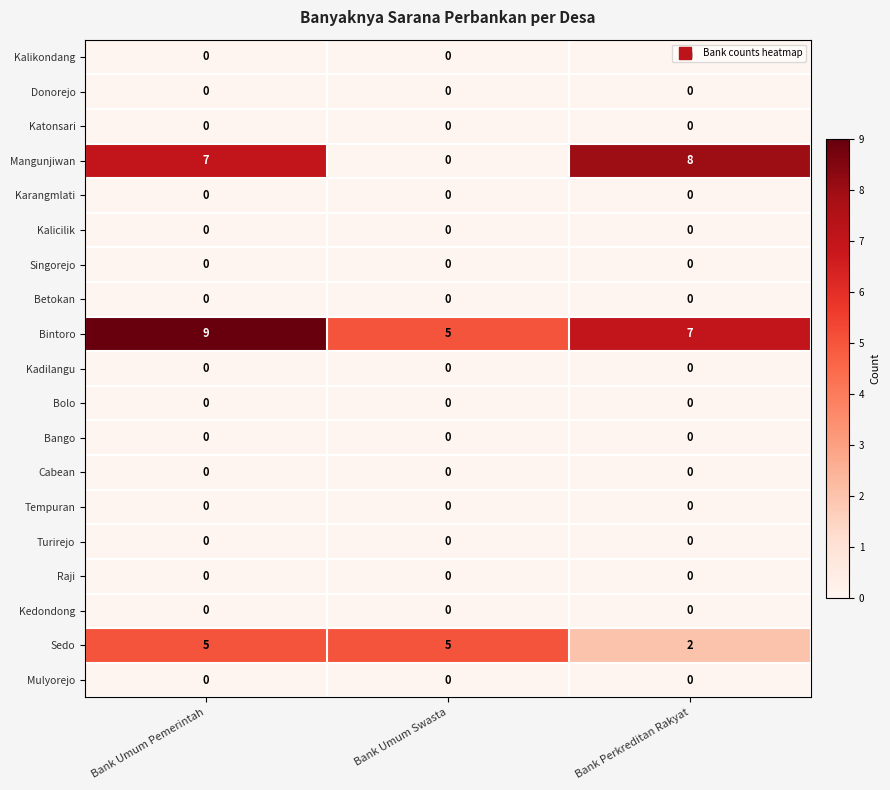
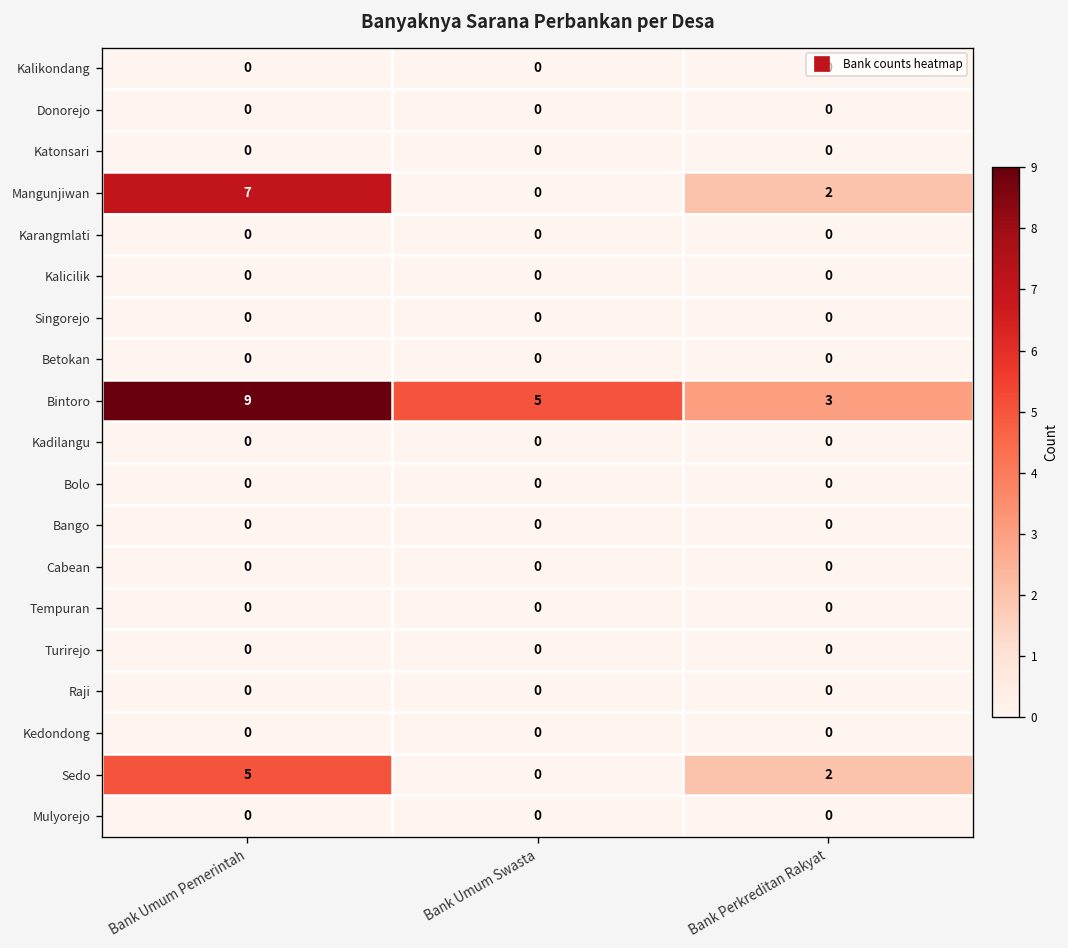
  {
    "Kalikondang": {
      "Bank Umum Pemerintah": 0,
      "Bank Umum Swasta": 0
    },
    "Donorejo": {
      "Bank Umum Pemerintah": 0,
      "Bank Umum Swasta": 0,
      "Bank Perkreditan Rakyat": 0
    },
    "Katonsari": {
      "Bank Umum Pemerintah": 0,
      "Bank Umum Swasta": 0,
      "Bank Perkreditan Rakyat": 0
    },
    "Mangunjiwan": {
      "Bank Umum Pemerintah": 7,
      "Bank Umum Swasta": 0,
-     "Bank Perkreditan Rakyat": 8
+     "Bank Perkreditan Rakyat": 2
    },
    "Karangmlati": {
      "Bank Umum Pemerintah": 0,
      "Bank Umum Swasta": 0,
      "Bank Perkreditan Rakyat": 0
    },
    "Kalicilik": {
      "Bank Umum Pemerintah": 0,
      "Bank Umum Swasta": 0,
      "Bank Perkreditan Rakyat": 0
    },
    "Singorejo": {
      "Bank Umum Pemerintah": 0,
      "Bank Umum Swasta": 0,
      "Bank Perkreditan Rakyat": 0
    },
    "Betokan": {
      "Bank Umum Pemerintah": 0,
      "Bank Umum Swasta": 0,
      "Bank Perkreditan Rakyat": 0
    },
    "Bintoro": {
      "Bank Umum Pemerintah": 9,
      "Bank Umum Swasta": 5,
-     "Bank Perkreditan Rakyat": 7
+     "Bank Perkreditan Rakyat": 3
    },
    "Kadilangu": {
      "Bank Umum Pemerintah": 0,
      "Bank Umum Swasta": 0,
      "Bank Perkreditan Rakyat": 0
    },
    "Bolo": {
      "Bank Umum Pemerintah": 0,
      "Bank Umum Swasta": 0,
      "Bank Perkreditan Rakyat": 0
    },
    "Bango": {
      "Bank Umum Pemerintah": 0,
      "Bank Umum Swasta": 0,
      "Bank Perkreditan Rakyat": 0
    },
    "Cabean": {
      "Bank Umum Pemerintah": 0,
      "Bank Umum Swasta": 0,
      "Bank Perkreditan Rakyat": 0
    },
    "Tempuran": {
      "Bank Umum Pemerintah": 0,
      "Bank Umum Swasta": 0,
      "Bank Perkreditan Rakyat": 0
    },
    "Turirejo": {
      "Bank Umum Pemerintah": 0,
      "Bank Umum Swasta": 0,
      "Bank Perkreditan Rakyat": 0
    },
    "Raji": {
      "Bank Umum Pemerintah": 0,
      "Bank Umum Swasta": 0,
      "Bank Perkreditan Rakyat": 0
    },
    "Kedondong": {
      "Bank Umum Pemerintah": 0,
      "Bank Umum Swasta": 0,
      "Bank Perkreditan Rakyat": 0
    },
    "Sedo": {
      "Bank Umum Pemerintah": 5,
-     "Bank Umum Swasta": 5,
+     "Bank Umum Swasta": 0,
      "Bank Perkreditan Rakyat": 2
    },
    "Mulyorejo": {
      "Bank Umum Pemerintah": 0,
      "Bank Umum Swasta": 0,
      "Bank Perkreditan Rakyat": 0
    }
  }
